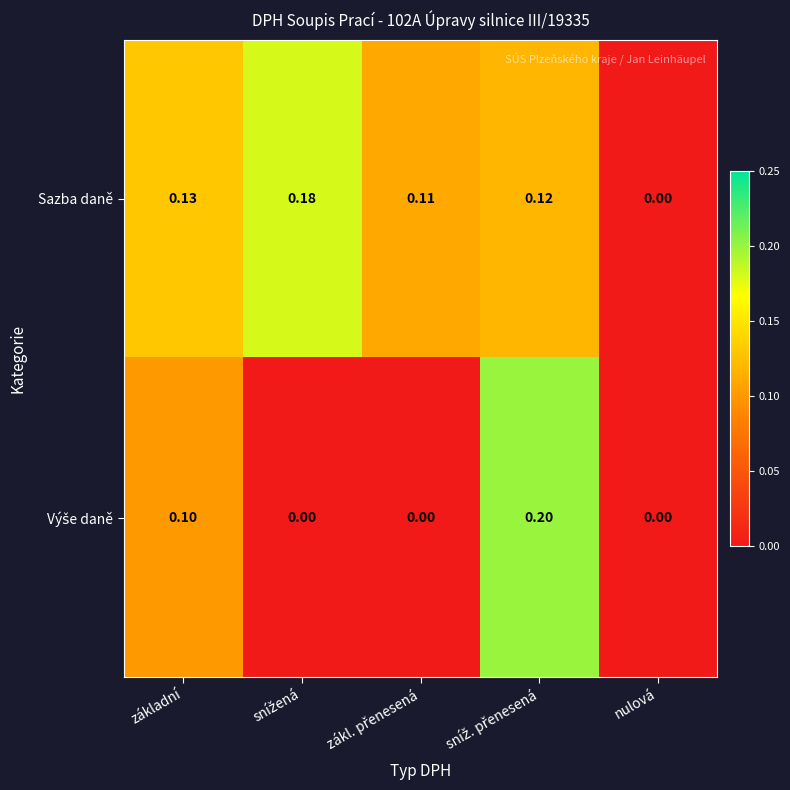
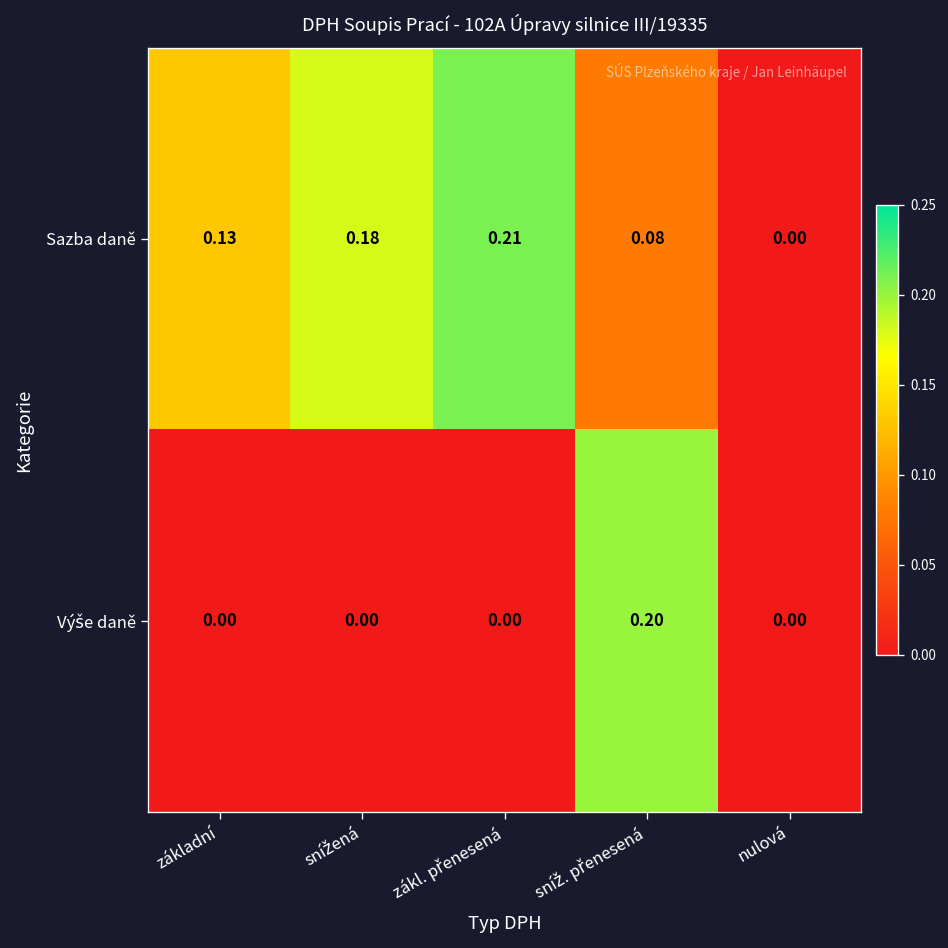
  {
    "Sazba daně": {
      "základní": 0.13,
      "snížená": 0.18,
-     "zákl. přenesená": 0.11,
-     "sníž. přenesená": 0.12
+     "zákl. přenesená": 0.21,
+     "sníž. přenesená": 0.08
    },
    "Výše daně": {
-     "základní": 0.10,
+     "základní": 0.00,
      "snížená": 0.00,
      "zákl. přenesená": 0.00,
      "sníž. přenesená": 0.20,
      "nulová": 0.00
    }
  }
